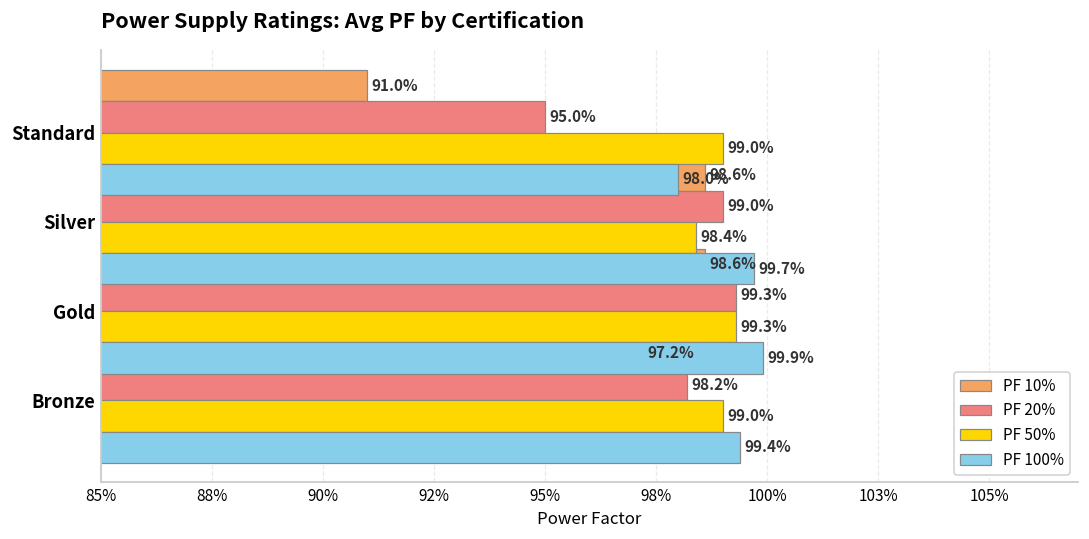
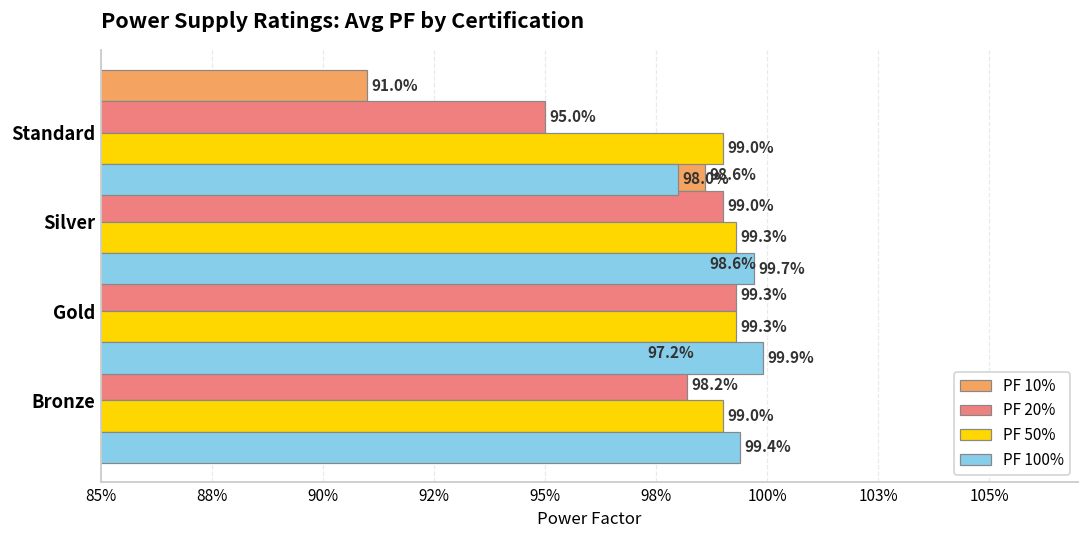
  {
    "PF 50%": {
      "Standard": "99.0%",
-     "Silver": "98.4%",
+     "Silver": "99.3%",
      "Gold": "99.3%",
      "Bronze": "99.0%"
    }
  }
